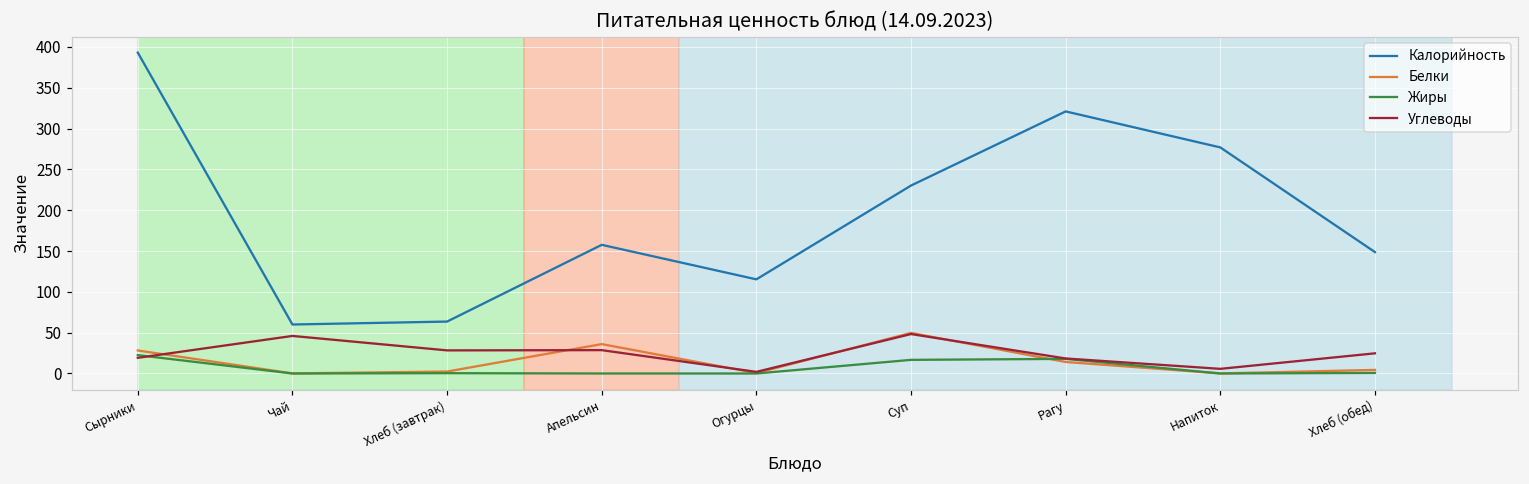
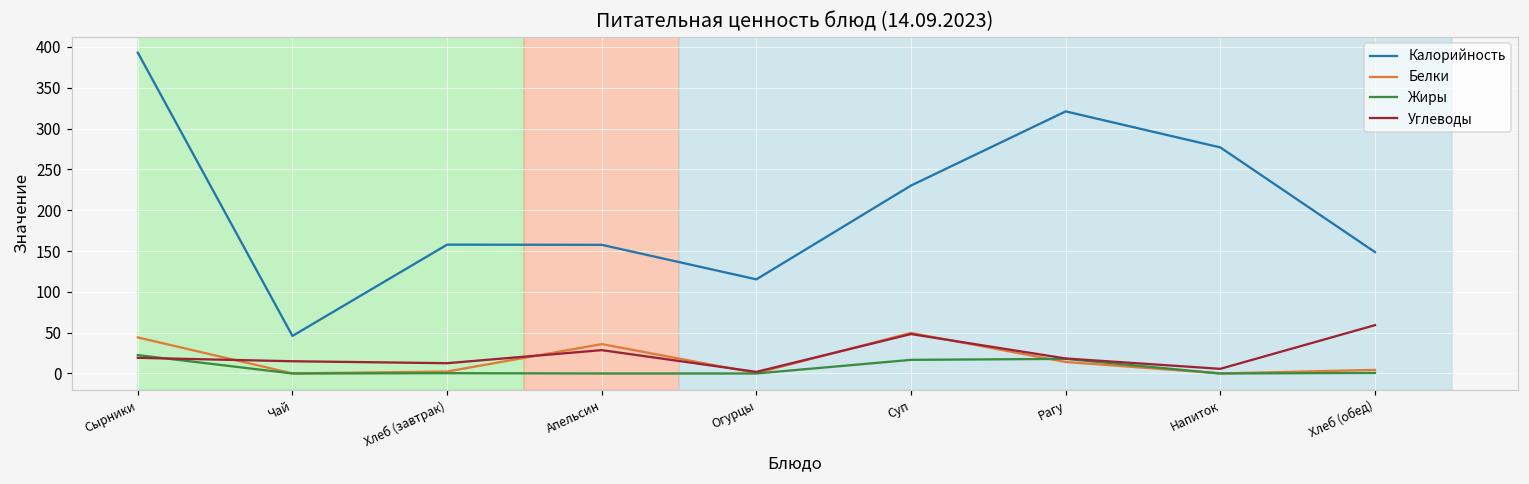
  {
    "Калорийность": {
      "Сырники": 390,
-     "Чай": 60,
-     "Хлеб (завтрак)": 60,
+     "Чай": 50,
+     "Хлеб (завтрак)": 160,
      "Апельсин": 160,
      "Огурцы": 120,
      "Суп": 230,
      "Рагу": 320,
      "Напиток": 280,
      "Хлеб (обед)": 150
    },
    "Белки": {
-     "Сырники": 30,
+     "Сырники": 40,
      "Апельсин": 40,
      "Рагу": 10,
      "Хлеб (обед)": 0
    },
    "Жиры": {
      "Апельсин": 0,
      "Суп": 20,
      "Хлеб (обед)": 0
    },
    "Углеводы": {
-     "Чай": 50,
-     "Хлеб (завтрак)": 30,
+     "Чай": 20,
+     "Хлеб (завтрак)": 10,
      "Апельсин": 30,
      "Напиток": 10,
-     "Хлеб (обед)": 20
+     "Хлеб (обед)": 60
    }
  }
